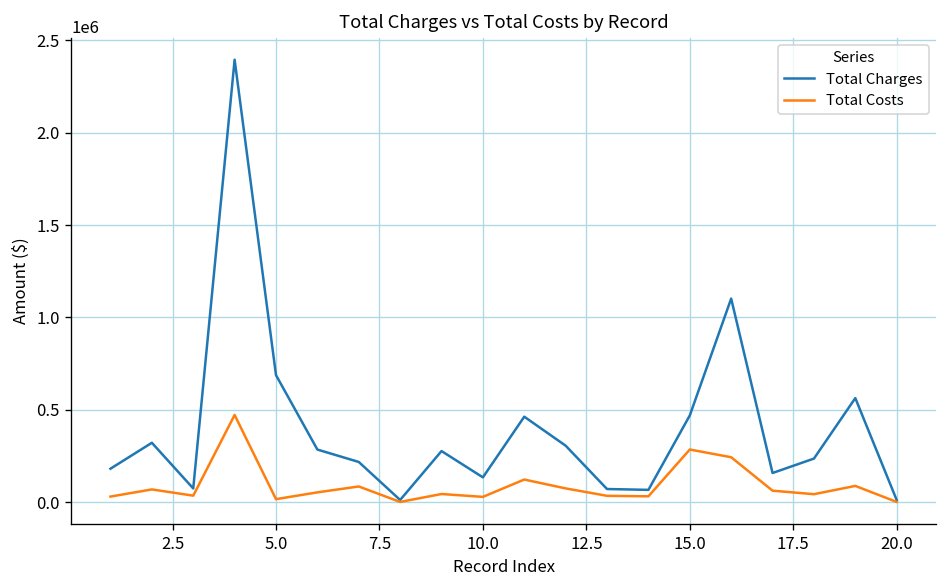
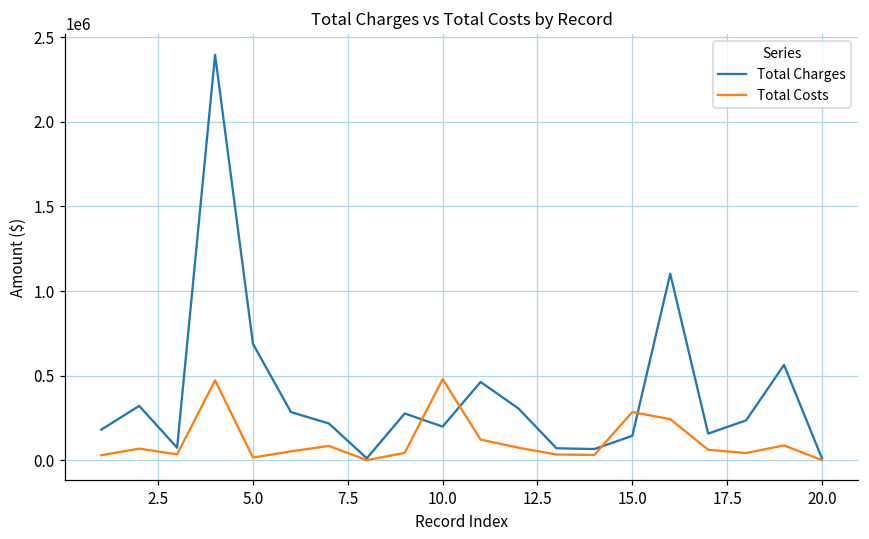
  {
    "Total Charges": {
      "5.0": 690000,
-     "10.0": 130000,
-     "15.0": 470000
+     "10.0": 200000,
+     "15.0": 140000
    },
    "Total Costs": {
      "5.0": 20000,
-     "10.0": 30000,
+     "10.0": 480000,
      "15.0": 290000
    }
  }
